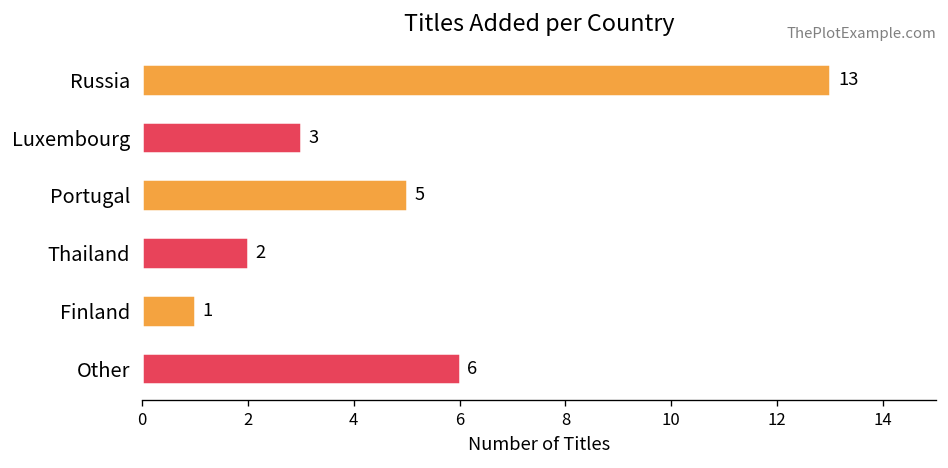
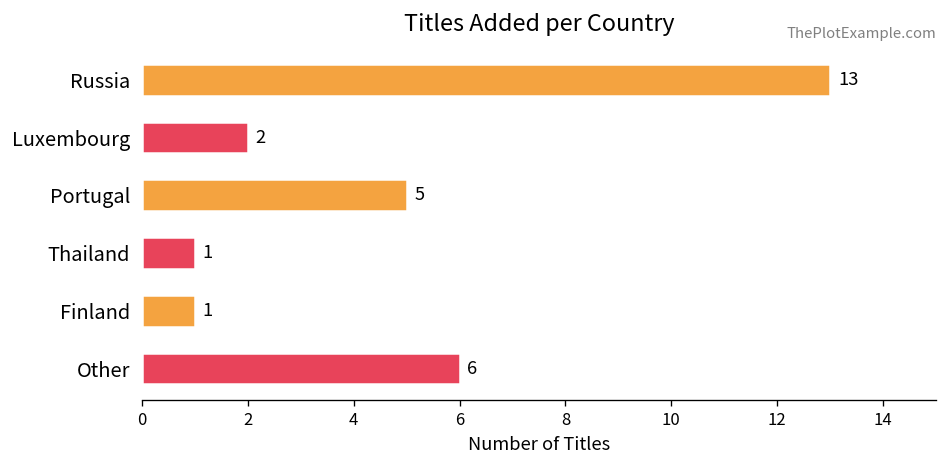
  {
    "Russia": 13,
-   "Luxembourg": 3,
+   "Luxembourg": 2,
    "Portugal": 5,
-   "Thailand": 2,
+   "Thailand": 1,
    "Finland": 1,
    "Other": 6
  }
